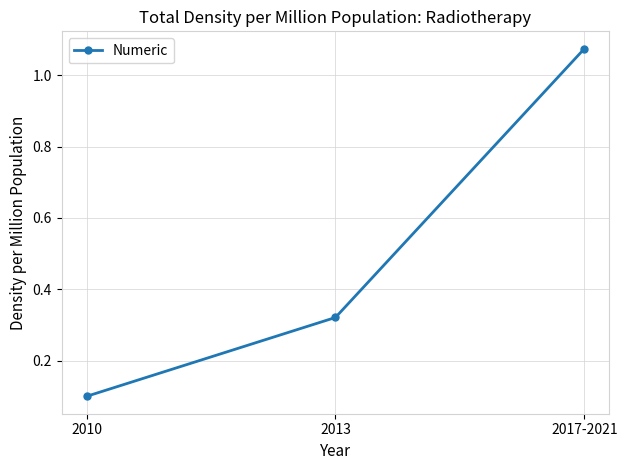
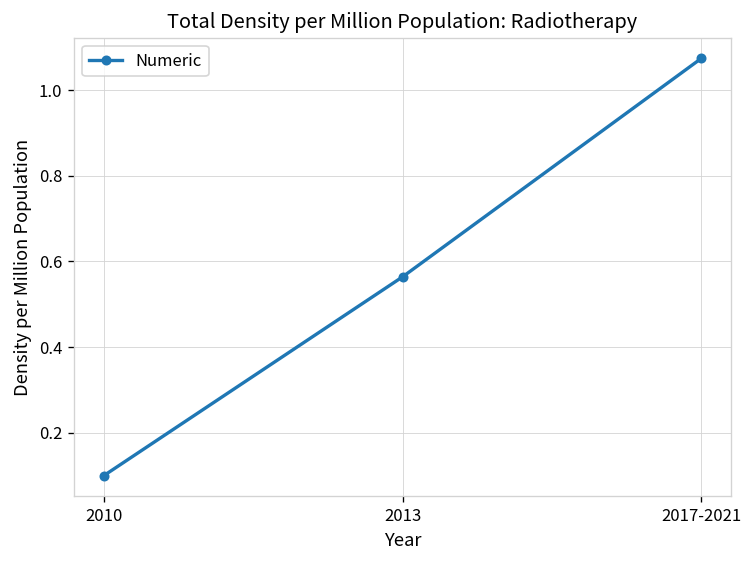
  {
    "2010": 0.10,
-   "2013": 0.32,
+   "2013": 0.56,
    "2017-2021": 1.07
  }
